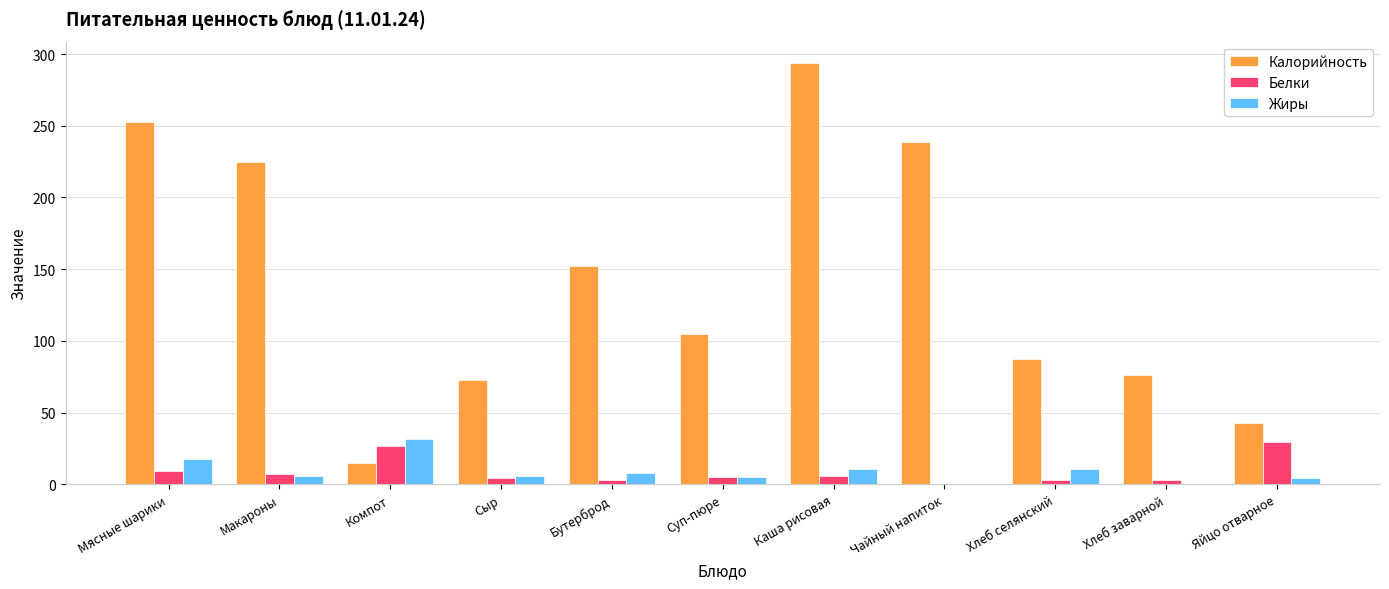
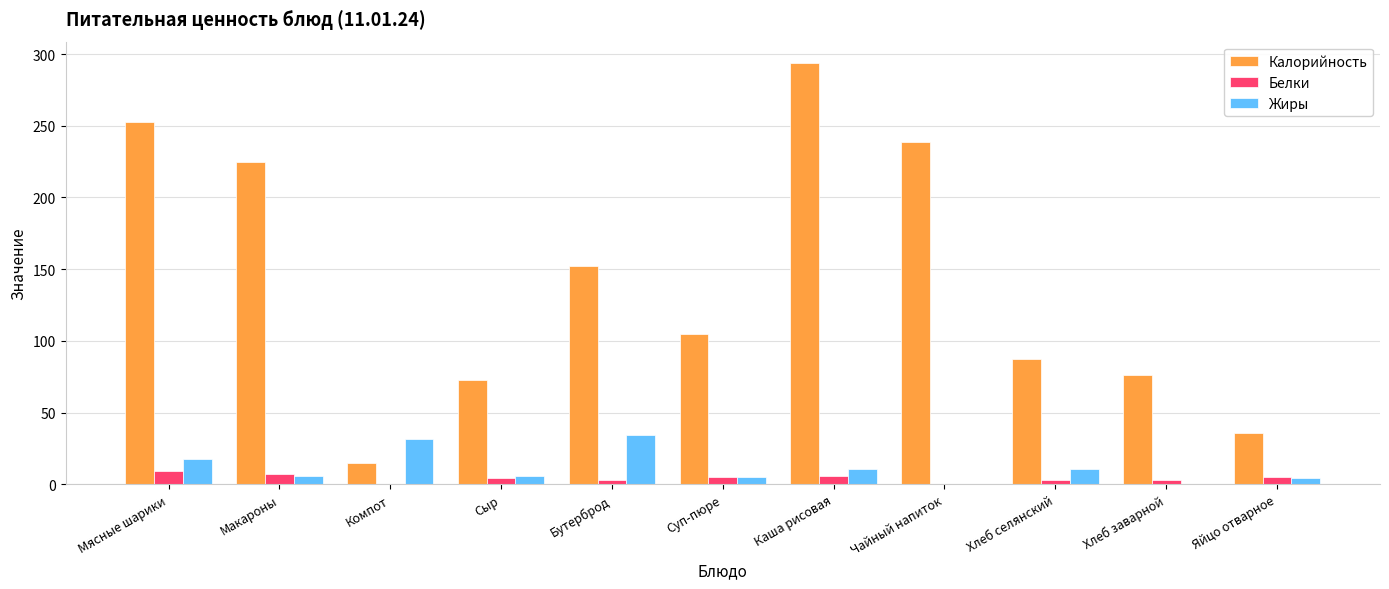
  {
    "Калорийность": {
      "Мясные шарики": 253,
      "Макароны": 225,
      "Компот": 15,
      "Сыр": 73,
      "Бутерброд": 152,
      "Суп-пюре": 105,
      "Каша рисовая": 294,
      "Чайный напиток": 239,
      "Хлеб селянский": 87,
      "Хлеб заварной": 76,
-     "Яйцо отварное": 43
+     "Яйцо отварное": 36
    },
    "Белки": {
      "Мясные шарики": 9,
      "Макароны": 7,
-     "Компот": 27,
+     "Компот": 0,
      "Сыр": 5,
      "Бутерброд": 3,
      "Суп-пюре": 5,
      "Каша рисовая": 6,
      "Хлеб селянский": 3,
      "Хлеб заварной": 3,
-     "Яйцо отварное": 30
+     "Яйцо отварное": 5
    },
    "Жиры": {
      "Мясные шарики": 18,
      "Макароны": 6,
      "Компот": 32,
      "Сыр": 6,
-     "Бутерброд": 8,
+     "Бутерброд": 34,
      "Суп-пюре": 5,
      "Каша рисовая": 11,
      "Хлеб селянский": 10,
      "Яйцо отварное": 5
    }
  }
